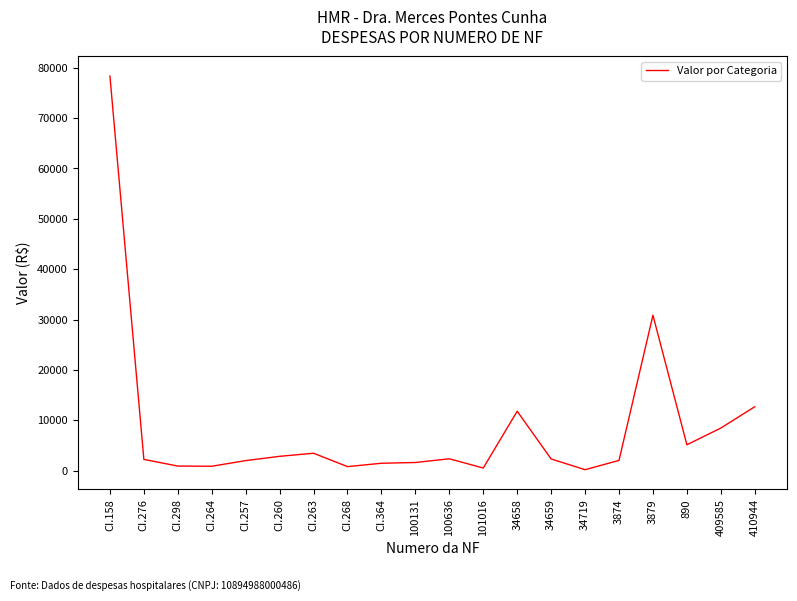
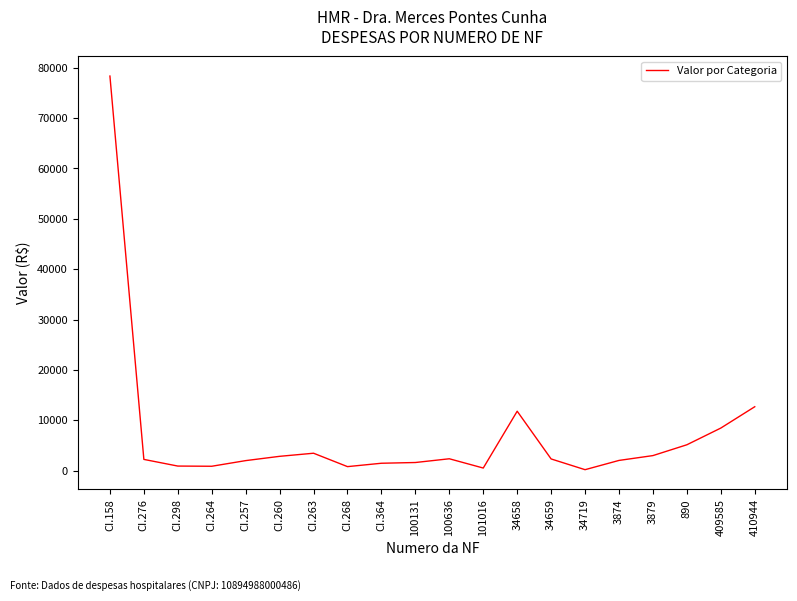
  {
    "CI.158": 78000,
    "CI.276": 2000,
    "CI.298": 1000,
    "CI.264": 1000,
    "CI.257": 2000,
    "CI.260": 3000,
    "CI.263": 3000,
    "CI.268": 1000,
    "CI.364": 1000,
    "100131": 2000,
    "100636": 2000,
    "101016": 1000,
    "34658": 12000,
    "34659": 2000,
    "34719": 0,
    "3874": 2000,
-   "3879": 31000,
+   "3879": 3000,
    "890": 5000,
    "409585": 8000,
    "410944": 13000
  }
